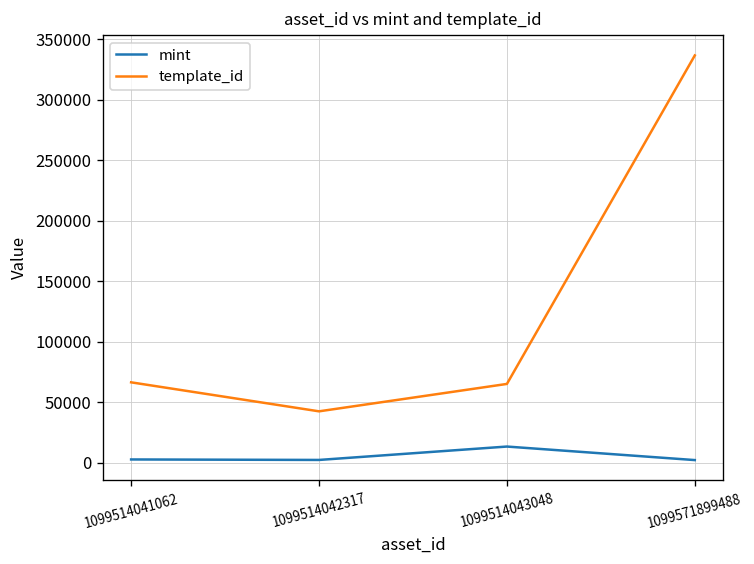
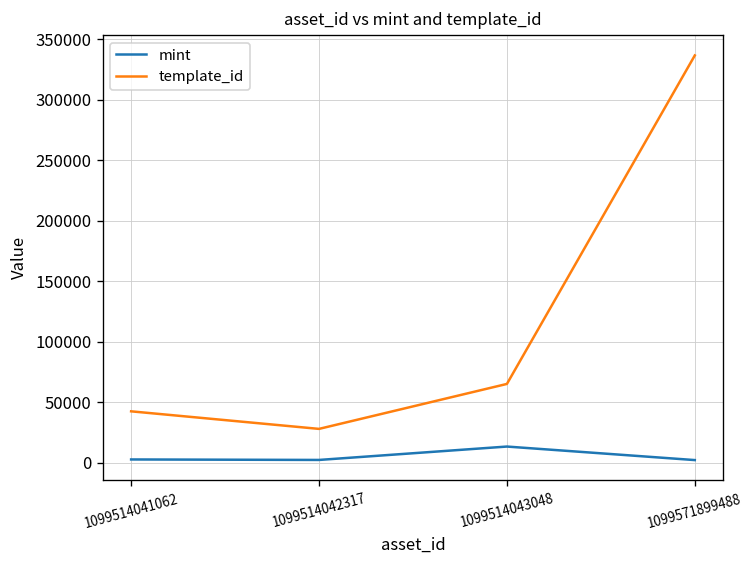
  {
    "mint": {
      "1099514041062": 3000,
      "1099514042317": 2000,
      "1099514043048": 13000,
      "1099571899488": 2000
    },
    "template_id": {
-     "1099514041062": 66000,
-     "1099514042317": 42000,
+     "1099514041062": 42000,
+     "1099514042317": 28000,
      "1099514043048": 65000,
      "1099571899488": 337000
    }
  }
